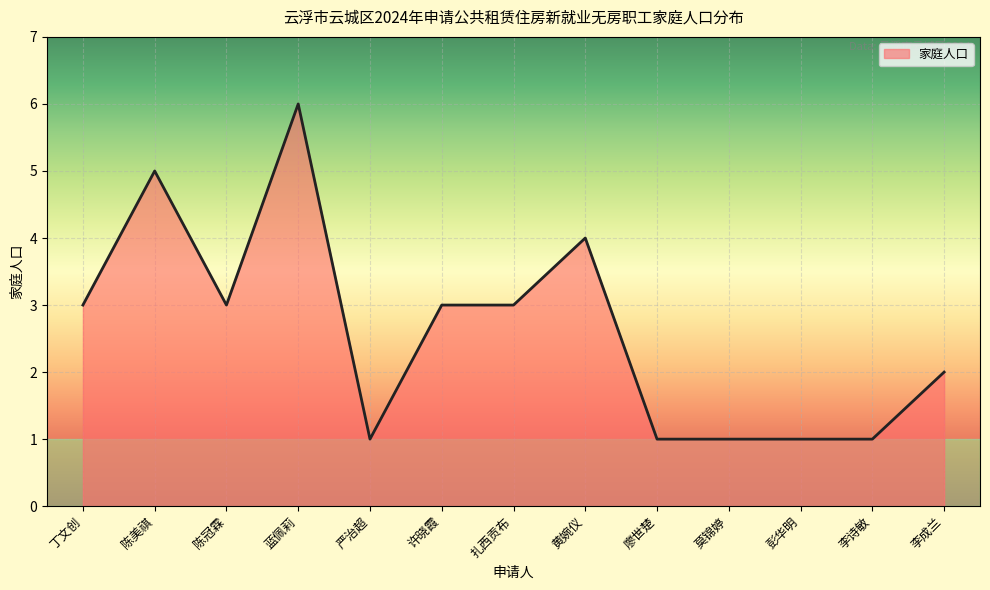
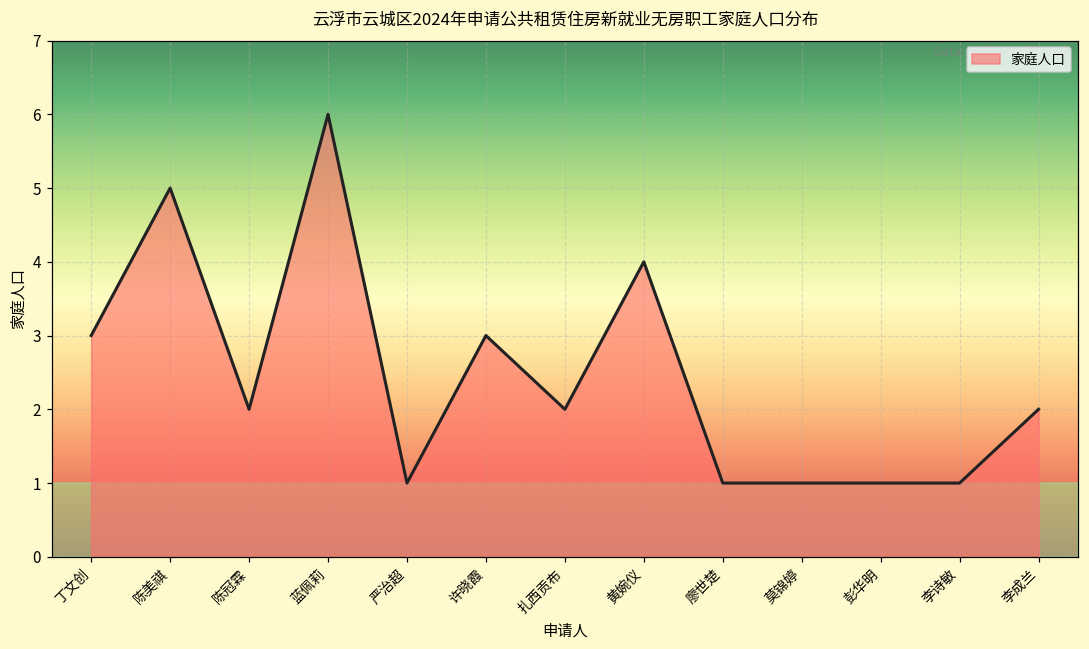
  {
    "丁文创": 3,
    "陈美祺": 5,
-   "陈冠霖": 3,
+   "陈冠霖": 2,
    "蓝佩莉": 6,
    "许晓霞": 3,
-   "扎西贡布": 3,
+   "扎西贡布": 2,
    "黄婉仪": 4,
    "李成兰": 2
  }
